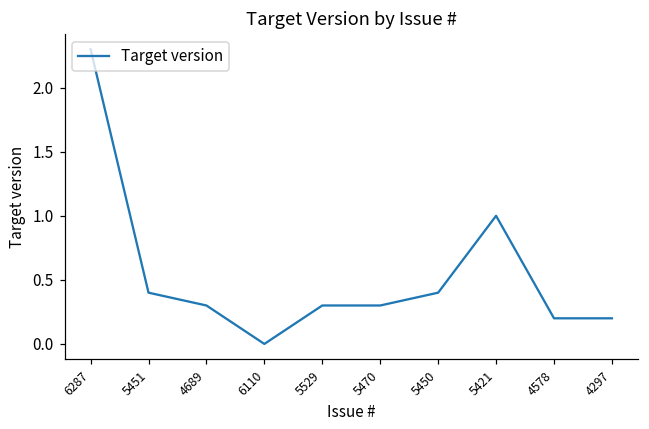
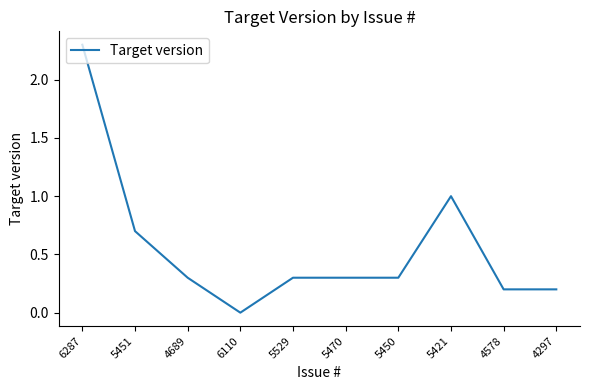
  {
-   "5451": 0.4,
+   "5451": 0.7,
    "4689": 0.3,
    "6110": 0.0,
    "5529": 0.3,
    "5470": 0.3,
-   "5450": 0.4,
+   "5450": 0.3,
    "5421": 1.0,
    "4578": 0.2,
    "4297": 0.2
  }
